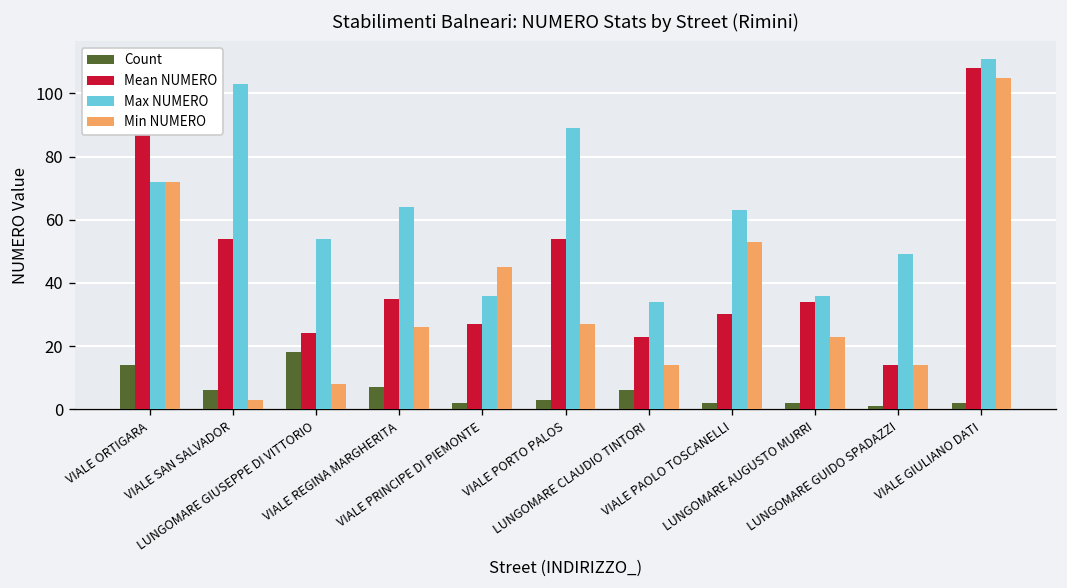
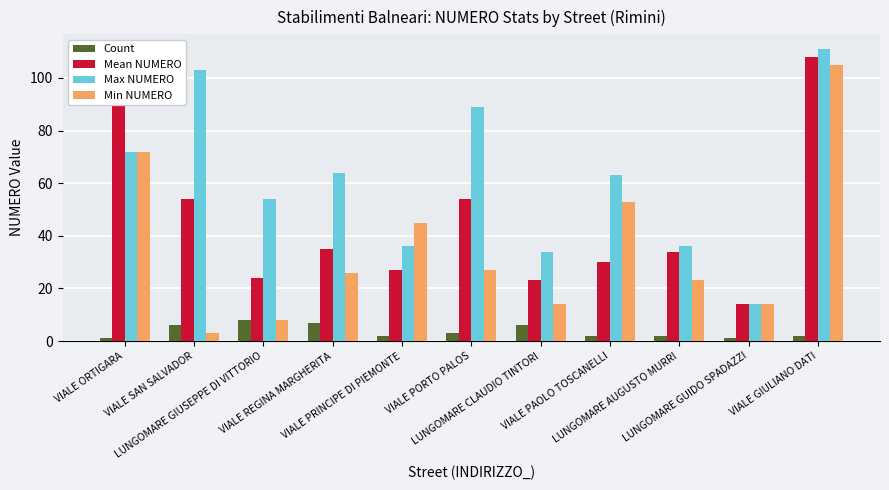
  {
    "Count": {
-     "VIALE ORTIGARA": 14,
+     "VIALE ORTIGARA": 1,
      "VIALE SAN SALVADOR": 6,
-     "LUNGOMARE GIUSEPPE DI VITTORIO": 18,
+     "LUNGOMARE GIUSEPPE DI VITTORIO": 8,
      "VIALE REGINA MARGHERITA": 7,
      "VIALE PRINCIPE DI PIEMONTE": 2,
      "VIALE PORTO PALOS": 3,
      "LUNGOMARE CLAUDIO TINTORI": 6,
      "VIALE PAOLO TOSCANELLI": 2,
      "LUNGOMARE AUGUSTO MURRI": 2,
      "LUNGOMARE GUIDO SPADAZZI": 1,
      "VIALE GIULIANO DATI": 2
    },
    "Mean NUMERO": {
      "VIALE SAN SALVADOR": 54,
      "LUNGOMARE GIUSEPPE DI VITTORIO": 24,
      "VIALE REGINA MARGHERITA": 35,
      "VIALE PRINCIPE DI PIEMONTE": 27,
      "VIALE PORTO PALOS": 54,
      "LUNGOMARE CLAUDIO TINTORI": 23,
      "VIALE PAOLO TOSCANELLI": 30,
      "LUNGOMARE AUGUSTO MURRI": 34,
      "LUNGOMARE GUIDO SPADAZZI": 14,
      "VIALE GIULIANO DATI": 108
    },
    "Max NUMERO": {
      "VIALE ORTIGARA": 72,
      "VIALE SAN SALVADOR": 103,
      "LUNGOMARE GIUSEPPE DI VITTORIO": 54,
      "VIALE REGINA MARGHERITA": 64,
      "VIALE PRINCIPE DI PIEMONTE": 36,
      "VIALE PORTO PALOS": 89,
      "LUNGOMARE CLAUDIO TINTORI": 34,
      "VIALE PAOLO TOSCANELLI": 63,
      "LUNGOMARE AUGUSTO MURRI": 36,
-     "LUNGOMARE GUIDO SPADAZZI": 49,
+     "LUNGOMARE GUIDO SPADAZZI": 14,
      "VIALE GIULIANO DATI": 111
    },
    "Min NUMERO": {
      "VIALE ORTIGARA": 72,
      "VIALE SAN SALVADOR": 3,
      "LUNGOMARE GIUSEPPE DI VITTORIO": 8,
      "VIALE REGINA MARGHERITA": 26,
      "VIALE PRINCIPE DI PIEMONTE": 45,
      "VIALE PORTO PALOS": 27,
      "LUNGOMARE CLAUDIO TINTORI": 14,
      "VIALE PAOLO TOSCANELLI": 53,
      "LUNGOMARE AUGUSTO MURRI": 23,
      "LUNGOMARE GUIDO SPADAZZI": 14,
      "VIALE GIULIANO DATI": 105
    }
  }
